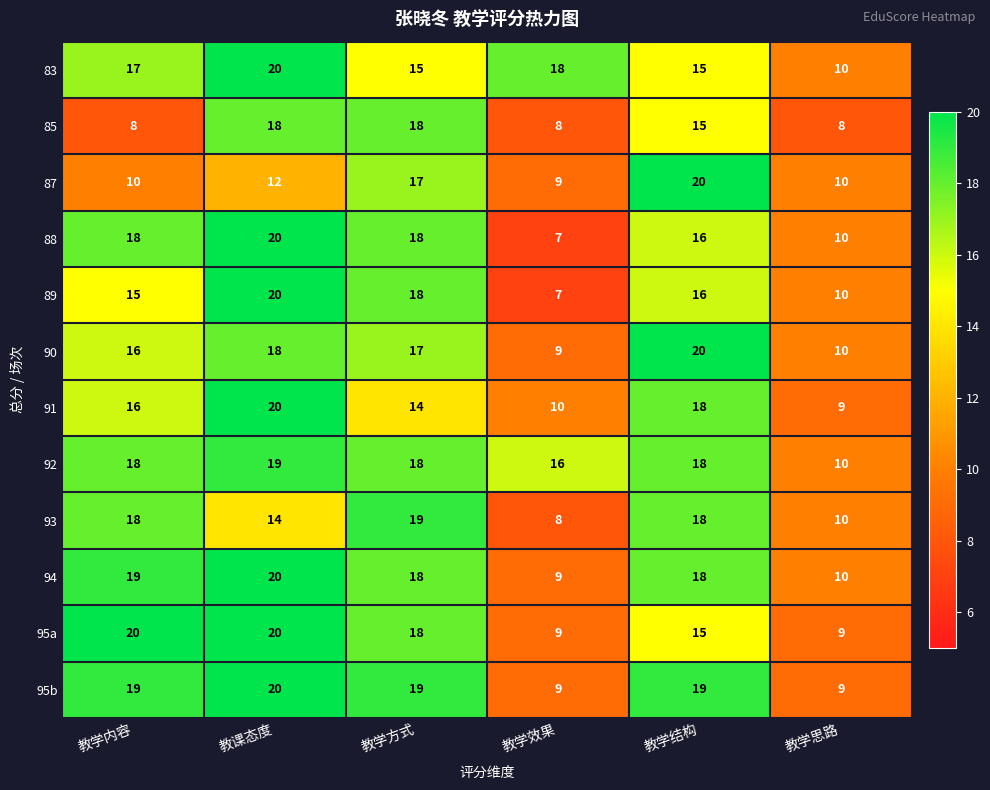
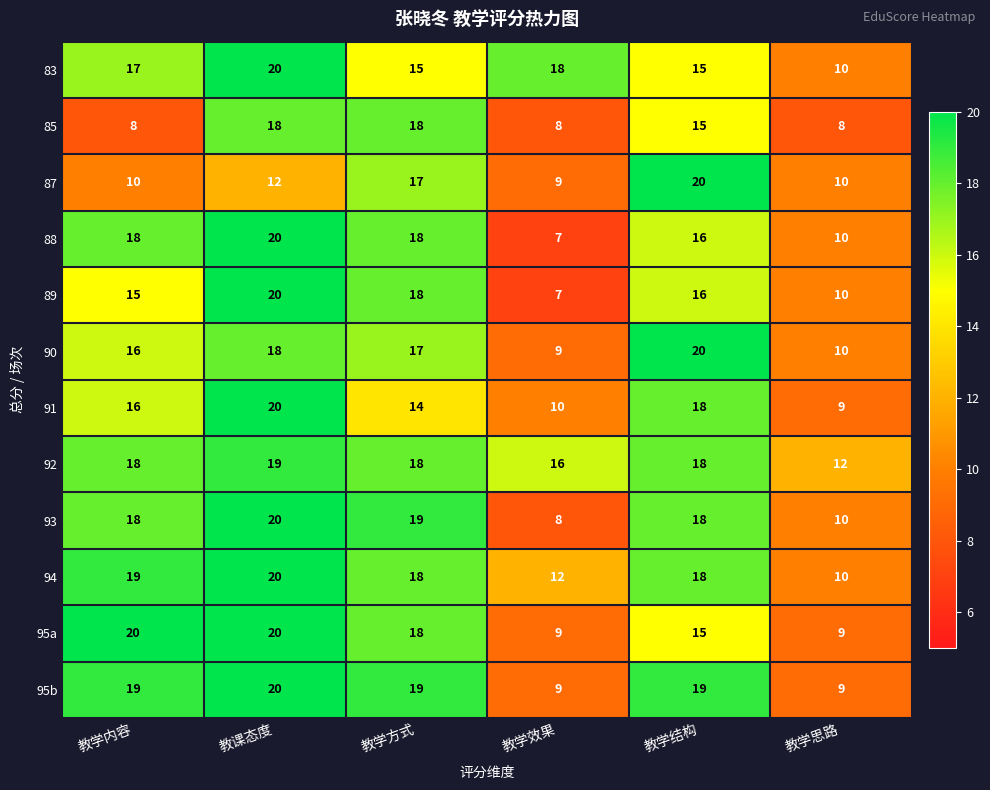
  {
    "83": {
      "教学内容": 17,
      "教课态度": 20,
      "教学方式": 15,
      "教学效果": 18,
      "教学结构": 15,
      "教学思路": 10
    },
    "85": {
      "教学内容": 8,
      "教课态度": 18,
      "教学方式": 18,
      "教学效果": 8,
      "教学结构": 15,
      "教学思路": 8
    },
    "87": {
      "教学内容": 10,
      "教课态度": 12,
      "教学方式": 17,
      "教学效果": 9,
      "教学结构": 20,
      "教学思路": 10
    },
    "88": {
      "教学内容": 18,
      "教课态度": 20,
      "教学方式": 18,
      "教学效果": 7,
      "教学结构": 16,
      "教学思路": 10
    },
    "89": {
      "教学内容": 15,
      "教课态度": 20,
      "教学方式": 18,
      "教学效果": 7,
      "教学结构": 16,
      "教学思路": 10
    },
    "90": {
      "教学内容": 16,
      "教课态度": 18,
      "教学方式": 17,
      "教学效果": 9,
      "教学结构": 20,
      "教学思路": 10
    },
    "91": {
      "教学内容": 16,
      "教课态度": 20,
      "教学方式": 14,
      "教学效果": 10,
      "教学结构": 18,
      "教学思路": 9
    },
    "92": {
      "教学内容": 18,
      "教课态度": 19,
      "教学方式": 18,
      "教学效果": 16,
      "教学结构": 18,
-     "教学思路": 10
+     "教学思路": 12
    },
    "93": {
      "教学内容": 18,
-     "教课态度": 14,
+     "教课态度": 20,
      "教学方式": 19,
      "教学效果": 8,
      "教学结构": 18,
      "教学思路": 10
    },
    "94": {
      "教学内容": 19,
      "教课态度": 20,
      "教学方式": 18,
-     "教学效果": 9,
+     "教学效果": 12,
      "教学结构": 18,
      "教学思路": 10
    },
    "95a": {
      "教学内容": 20,
      "教课态度": 20,
      "教学方式": 18,
      "教学效果": 9,
      "教学结构": 15,
      "教学思路": 9
    },
    "95b": {
      "教学内容": 19,
      "教课态度": 20,
      "教学方式": 19,
      "教学效果": 9,
      "教学结构": 19,
      "教学思路": 9
    }
  }
